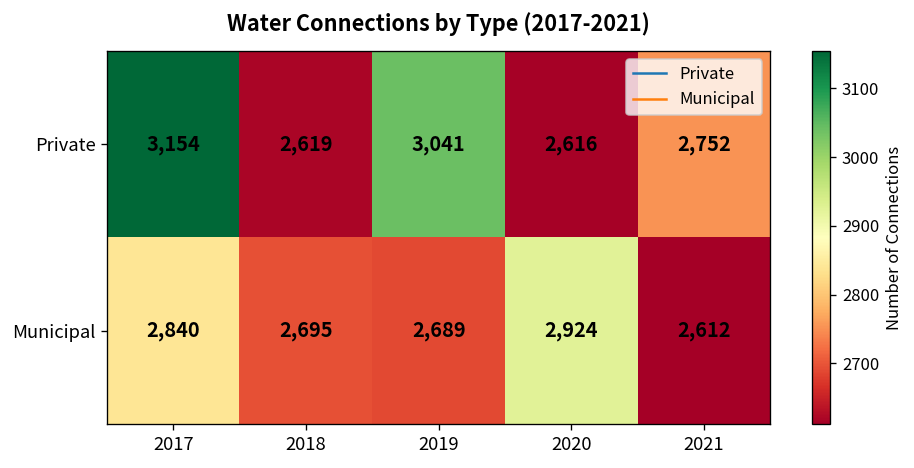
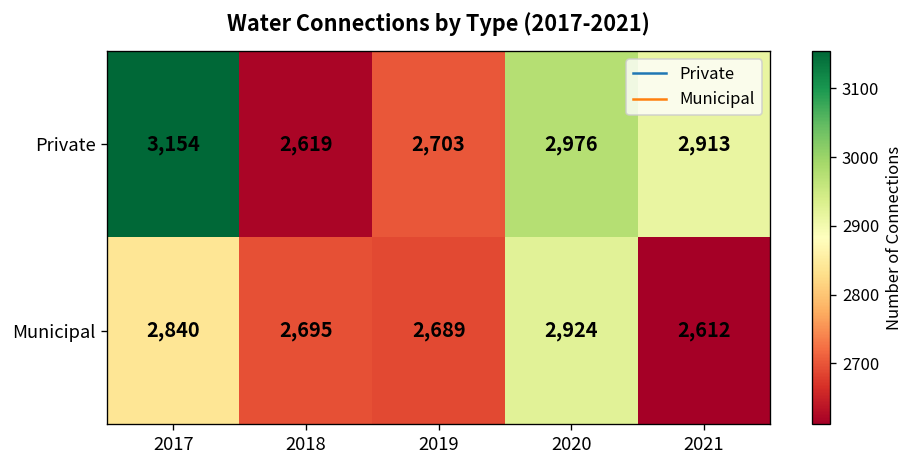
  {
    "Private": {
      "2017": "3,154",
      "2018": "2,619",
-     "2019": "3,041",
-     "2020": "2,616",
-     "2021": "2,752"
+     "2019": "2,703",
+     "2020": "2,976",
+     "2021": "2,913"
    },
    "Municipal": {
      "2017": "2,840",
      "2018": "2,695",
      "2019": "2,689",
      "2020": "2,924",
      "2021": "2,612"
    }
  }
